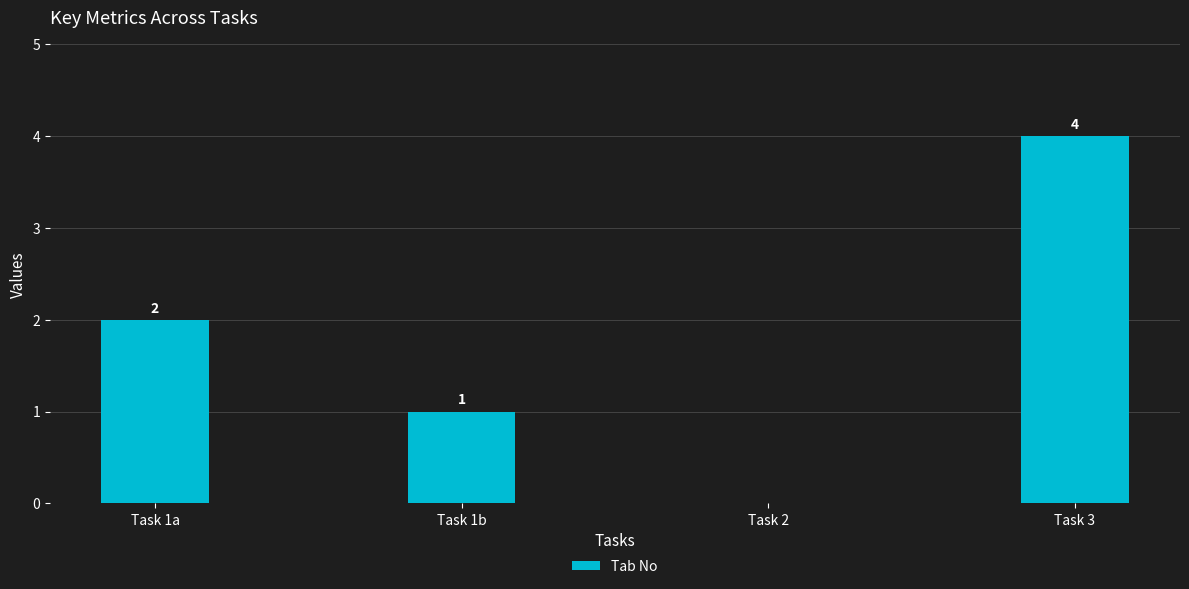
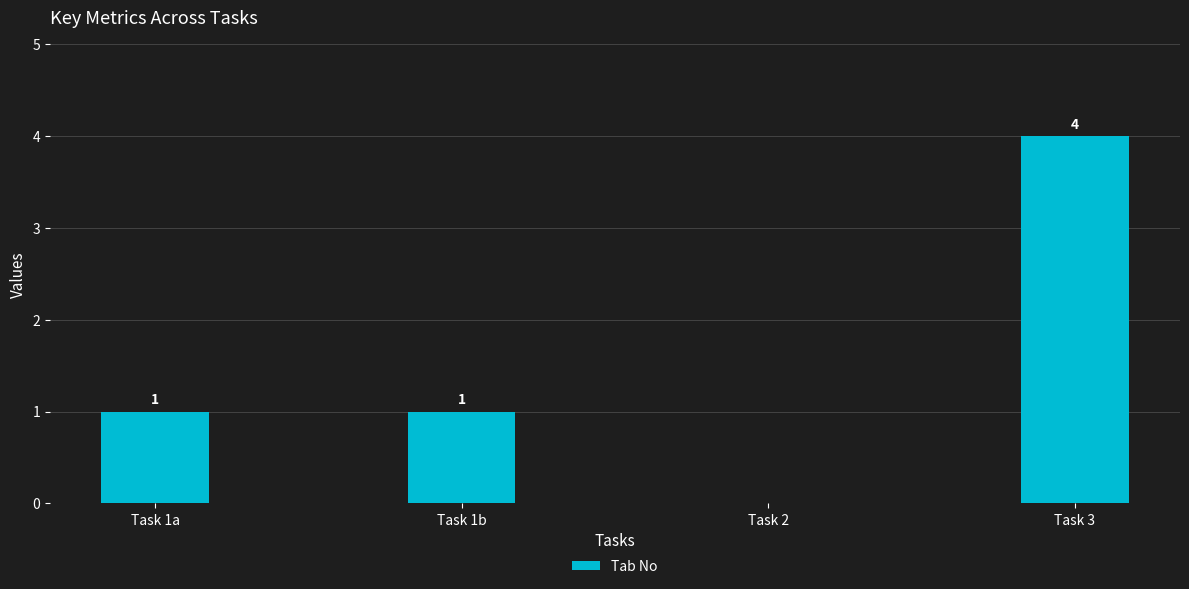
  {
-   "Task 1a": 2,
+   "Task 1a": 1,
    "Task 1b": 1,
    "Task 3": 4
  }
